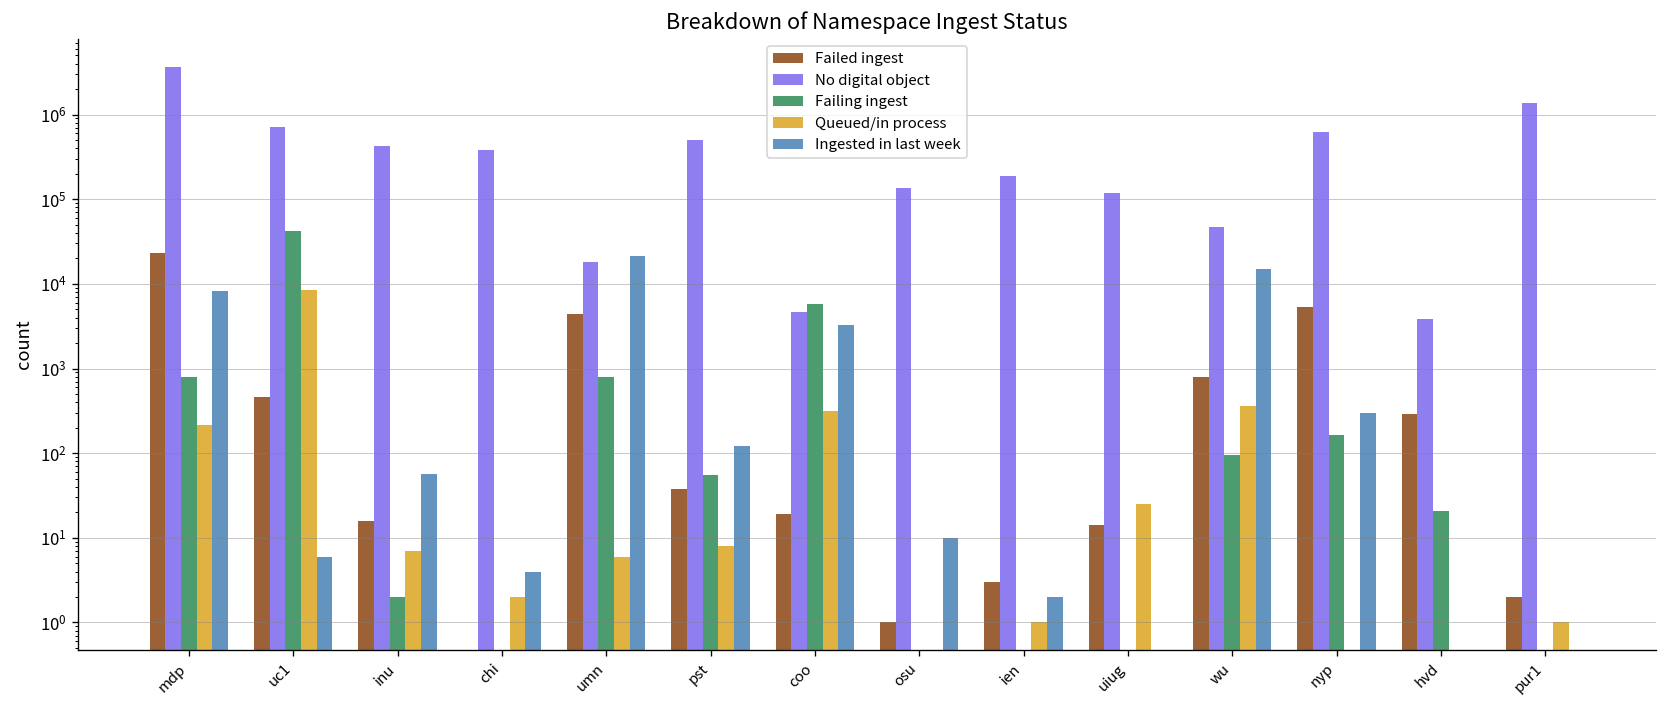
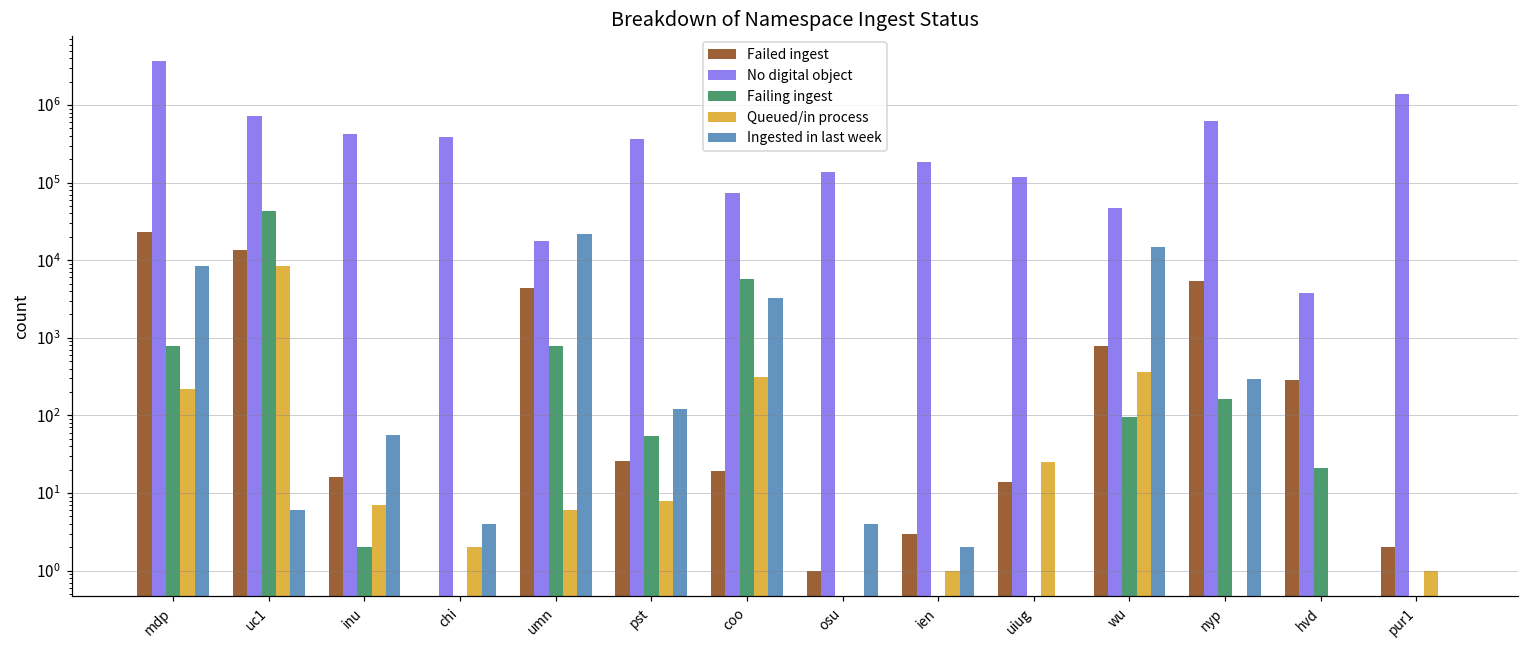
  {
    "Failed ingest": {
      "mdp": 23000,
-     "uc1": 500,
+     "uc1": 13000,
      "inu": 16,
      "umn": 4000,
-     "pst": 40,
+     "pst": 26,
      "coo": 19,
      "osu": 1,
      "ien": 3,
      "uiug": 14,
      "wu": 800,
      "nyp": 5000,
      "hvd": 290,
      "pur1": 2
    },
    "No digital object": {
      "mdp": 4000000,
      "uc1": 700000,
      "inu": 400000,
      "chi": 400000,
      "umn": 18000,
-     "pst": 500000,
-     "coo": 5000,
+     "pst": 400000,
+     "coo": 70000,
      "osu": 140000,
      "ien": 190000,
      "uiug": 120000,
      "wu": 50000,
      "nyp": 600000,
      "hvd": 4000,
      "pur1": 1400000
    },
    "Failing ingest": {
      "mdp": 800,
      "uc1": 40000,
      "inu": 2,
      "umn": 800,
      "pst": 60,
      "coo": 6000,
      "wu": 100,
      "nyp": 170,
      "hvd": 21
    },
    "Queued/in process": {
      "mdp": 220,
      "uc1": 8000,
      "inu": 7,
      "chi": 2,
      "umn": 6,
      "pst": 8,
      "coo": 300,
      "ien": 1,
      "uiug": 25,
      "wu": 400,
      "pur1": 1
    },
    "Ingested in last week": {
      "mdp": 8000,
      "uc1": 6,
      "inu": 60,
      "chi": 4,
      "umn": 21000,
      "pst": 120,
      "coo": 3000,
-     "osu": 10,
+     "osu": 4,
      "ien": 2,
      "wu": 15000,
      "nyp": 300
    }
  }
